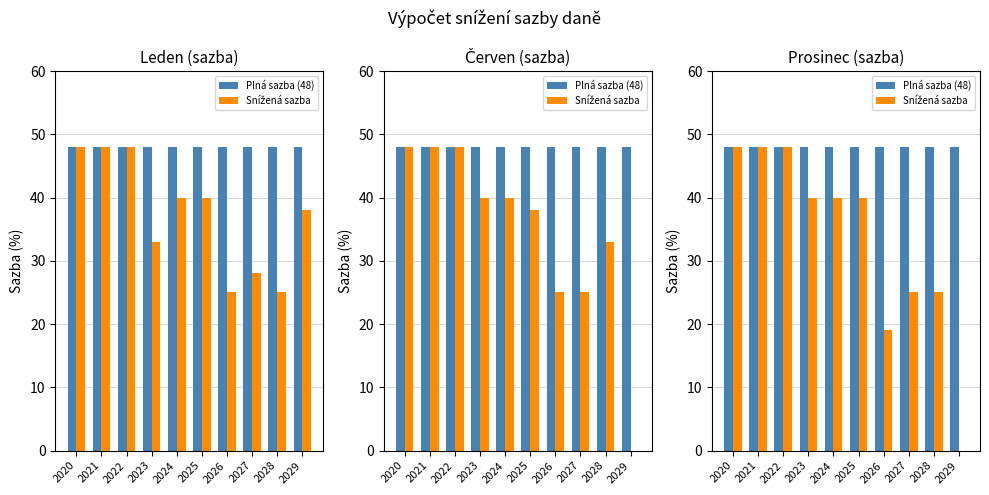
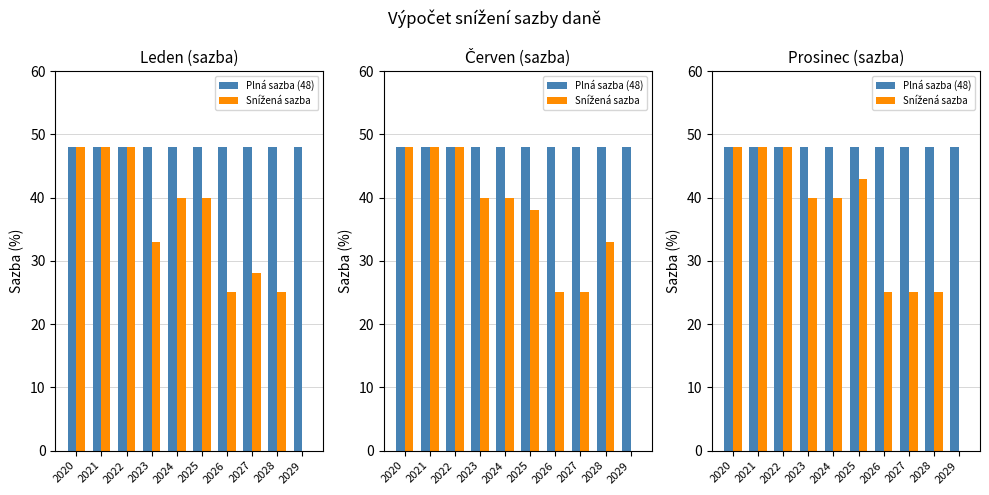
  {
    "Leden (sazba)": {
      "Plná sazba (48)": {
        "2020": 48,
        "2021": 48,
        "2022": 48,
        "2023": 48,
        "2024": 48,
        "2025": 48,
        "2026": 48,
        "2027": 48,
        "2028": 48,
        "2029": 48
      },
      "Snížená sazba": {
        "2020": 48,
        "2021": 48,
        "2022": 48,
        "2023": 33,
        "2024": 40,
        "2025": 40,
        "2026": 25,
        "2027": 28,
        "2028": 25,
-       "2029": 38
+       "2029": 0
      }
    },
    "Červen (sazba)": {
      "Plná sazba (48)": {
        "2020": 48,
        "2021": 48,
        "2022": 48,
        "2023": 48,
        "2024": 48,
        "2025": 48,
        "2026": 48,
        "2027": 48,
        "2028": 48,
        "2029": 48
      },
      "Snížená sazba": {
        "2020": 48,
        "2021": 48,
        "2022": 48,
        "2023": 40,
        "2024": 40,
        "2025": 38,
        "2026": 25,
        "2027": 25,
        "2028": 33,
        "2029": 0
      }
    },
    "Prosinec (sazba)": {
      "Plná sazba (48)": {
        "2020": 48,
        "2021": 48,
        "2022": 48,
        "2023": 48,
        "2024": 48,
        "2025": 48,
        "2026": 48,
        "2027": 48,
        "2028": 48,
        "2029": 48
      },
      "Snížená sazba": {
        "2020": 48,
        "2021": 48,
        "2022": 48,
        "2023": 40,
        "2024": 40,
-       "2025": 40,
-       "2026": 19,
+       "2025": 43,
+       "2026": 25,
        "2027": 25,
        "2028": 25,
        "2029": 0
      }
    }
  }
